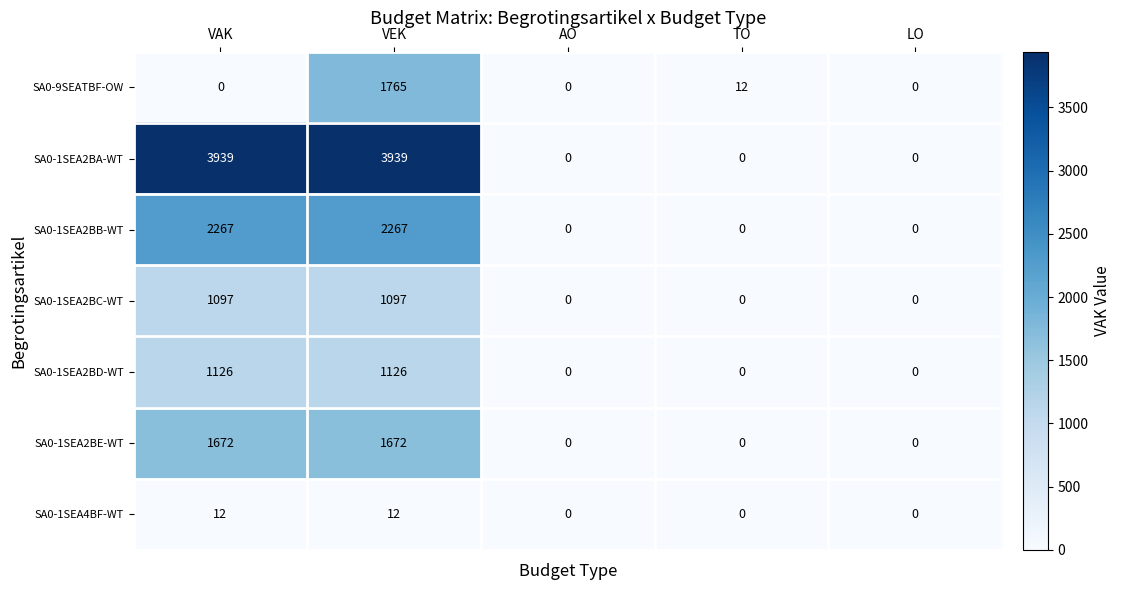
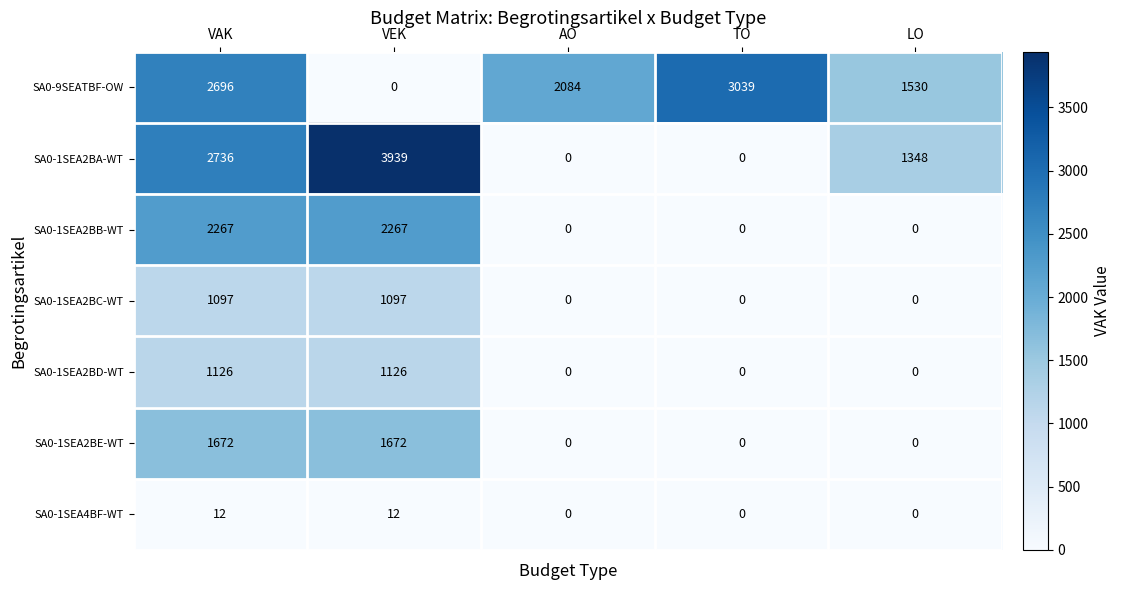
  {
    "SA0-9SEATBF-OW": {
-     "VAK": 0,
-     "VEK": 1765,
-     "AO": 0,
-     "TO": 12,
-     "LO": 0
+     "VAK": 2696,
+     "VEK": 0,
+     "AO": 2084,
+     "TO": 3039,
+     "LO": 1530
    },
    "SA0-1SEA2BA-WT": {
-     "VAK": 3939,
+     "VAK": 2736,
      "VEK": 3939,
      "AO": 0,
      "TO": 0,
-     "LO": 0
+     "LO": 1348
    },
    "SA0-1SEA2BB-WT": {
      "VAK": 2267,
      "VEK": 2267,
      "AO": 0,
      "TO": 0,
      "LO": 0
    },
    "SA0-1SEA2BC-WT": {
      "VAK": 1097,
      "VEK": 1097,
      "AO": 0,
      "TO": 0,
      "LO": 0
    },
    "SA0-1SEA2BD-WT": {
      "VAK": 1126,
      "VEK": 1126,
      "AO": 0,
      "TO": 0,
      "LO": 0
    },
    "SA0-1SEA2BE-WT": {
      "VAK": 1672,
      "VEK": 1672,
      "AO": 0,
      "TO": 0,
      "LO": 0
    },
    "SA0-1SEA4BF-WT": {
      "VAK": 12,
      "VEK": 12,
      "AO": 0,
      "TO": 0,
      "LO": 0
    }
  }
